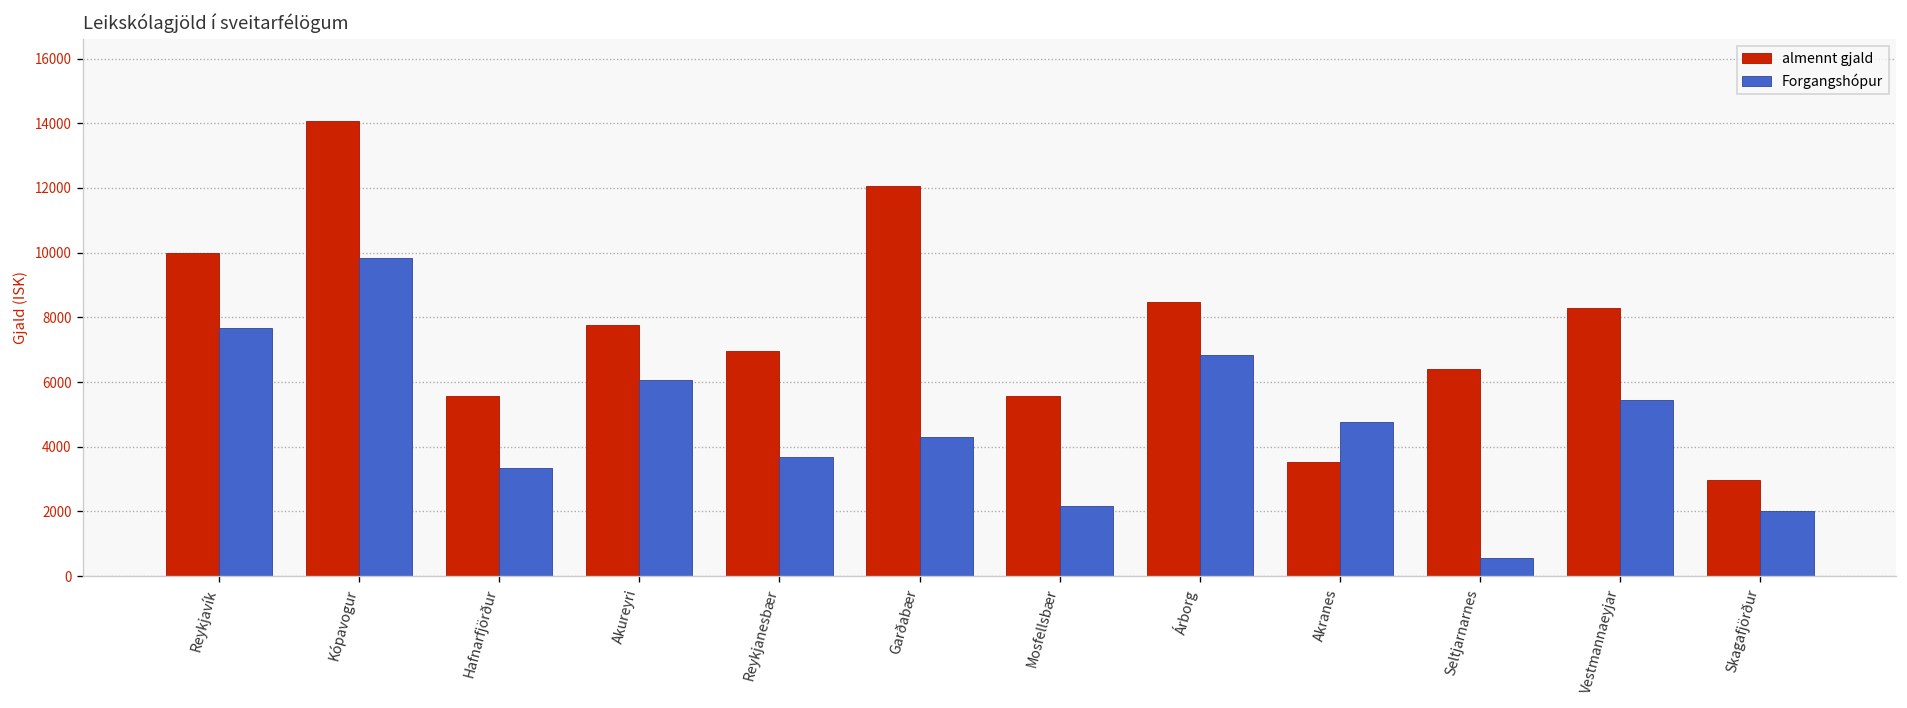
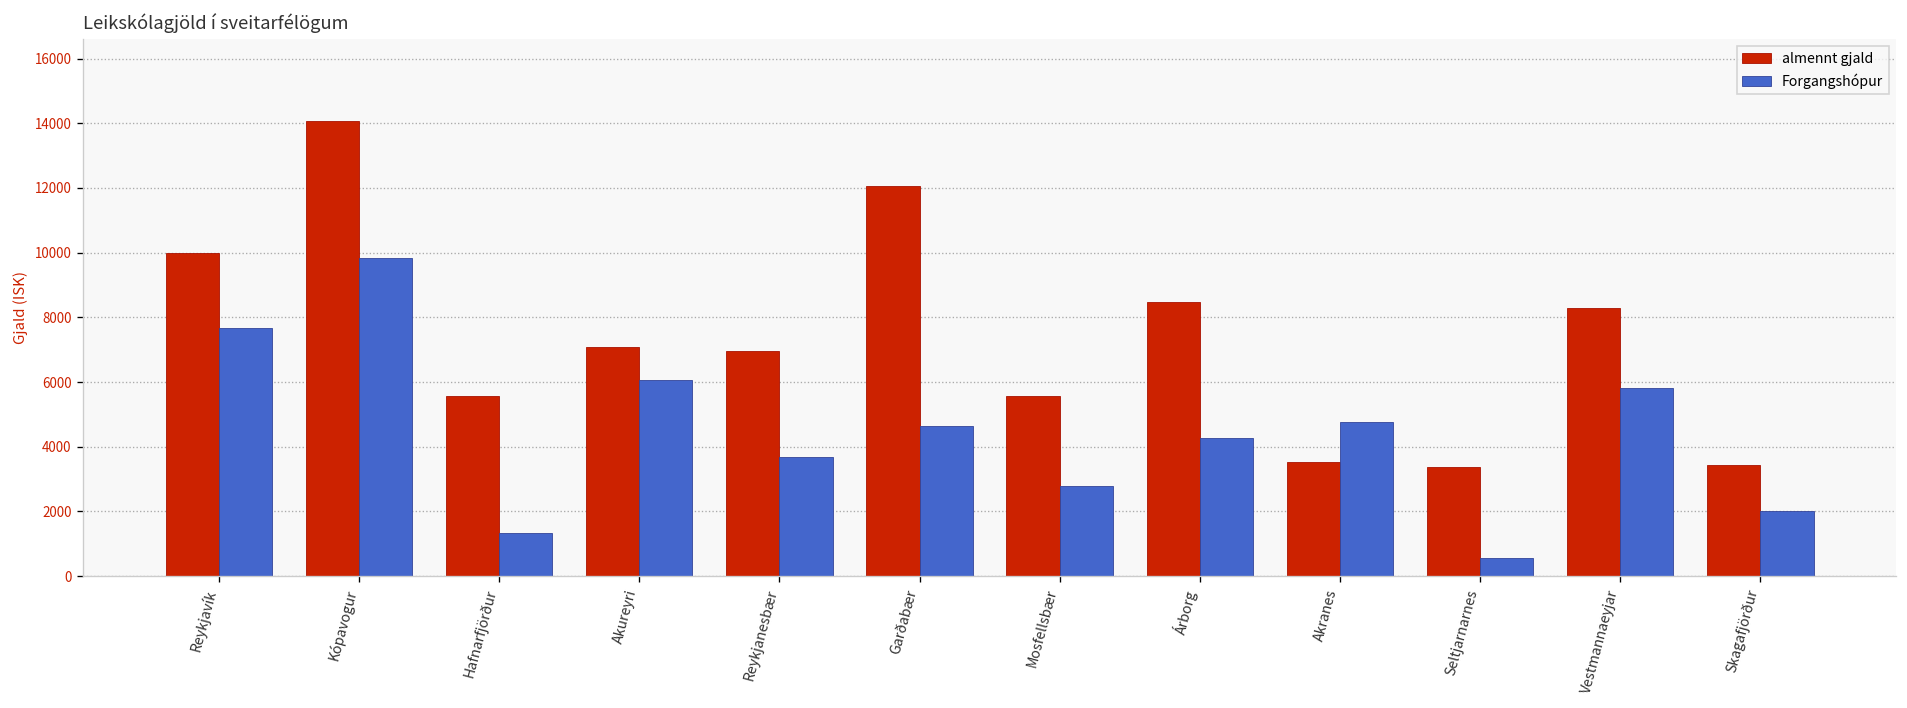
  {
    "almennt gjald": {
      "Reykjavík": 10000,
      "Kópavogur": 14100,
      "Hafnarfjörður": 5600,
-     "Akureyri": 7800,
+     "Akureyri": 7100,
      "Reykjanesbær": 7000,
      "Garðabær": 12100,
      "Mosfellsbær": 5600,
      "Árborg": 8500,
      "Akranes": 3500,
-     "Seltjarnarnes": 6400,
+     "Seltjarnarnes": 3400,
      "Vestmannaeyjar": 8300,
-     "Skagafjörður": 3000
+     "Skagafjörður": 3400
    },
    "Forgangshópur": {
      "Reykjavík": 7700,
      "Kópavogur": 9800,
-     "Hafnarfjörður": 3300,
+     "Hafnarfjörður": 1300,
      "Akureyri": 6000,
      "Reykjanesbær": 3700,
-     "Garðabær": 4300,
-     "Mosfellsbær": 2200,
-     "Árborg": 6800,
+     "Garðabær": 4600,
+     "Mosfellsbær": 2800,
+     "Árborg": 4300,
      "Akranes": 4800,
      "Seltjarnarnes": 500,
-     "Vestmannaeyjar": 5400,
+     "Vestmannaeyjar": 5800,
      "Skagafjörður": 2000
    }
  }
